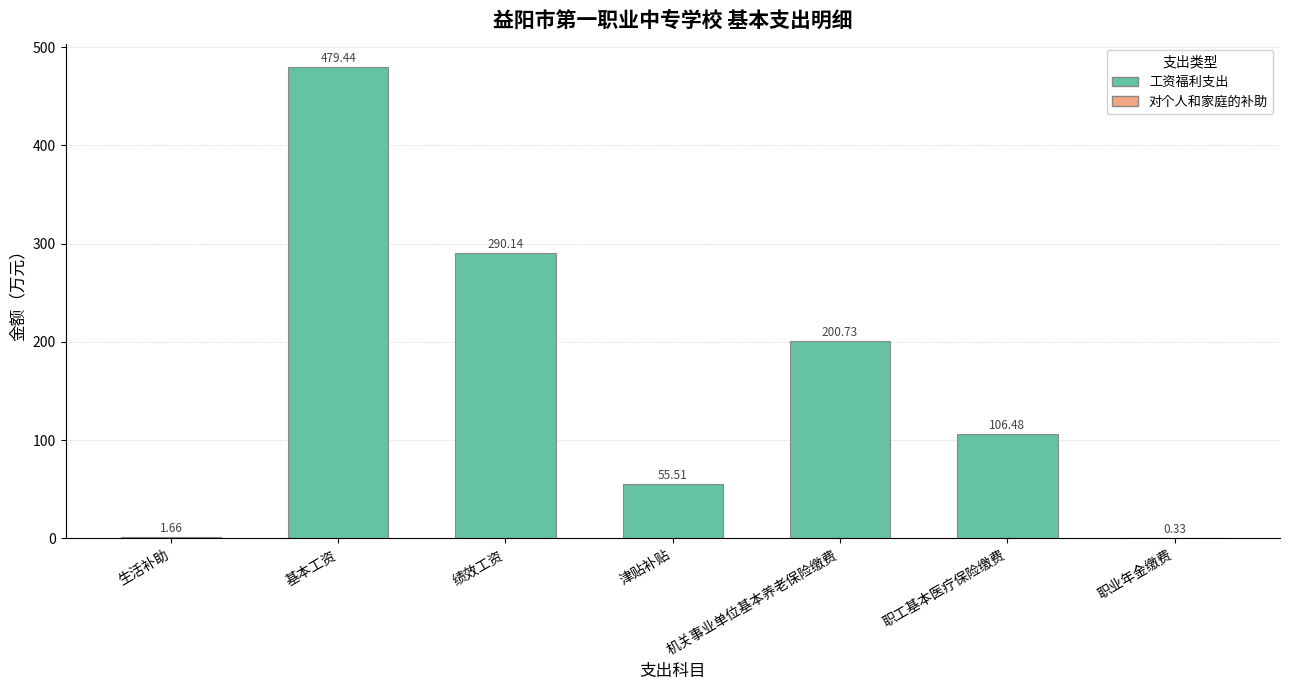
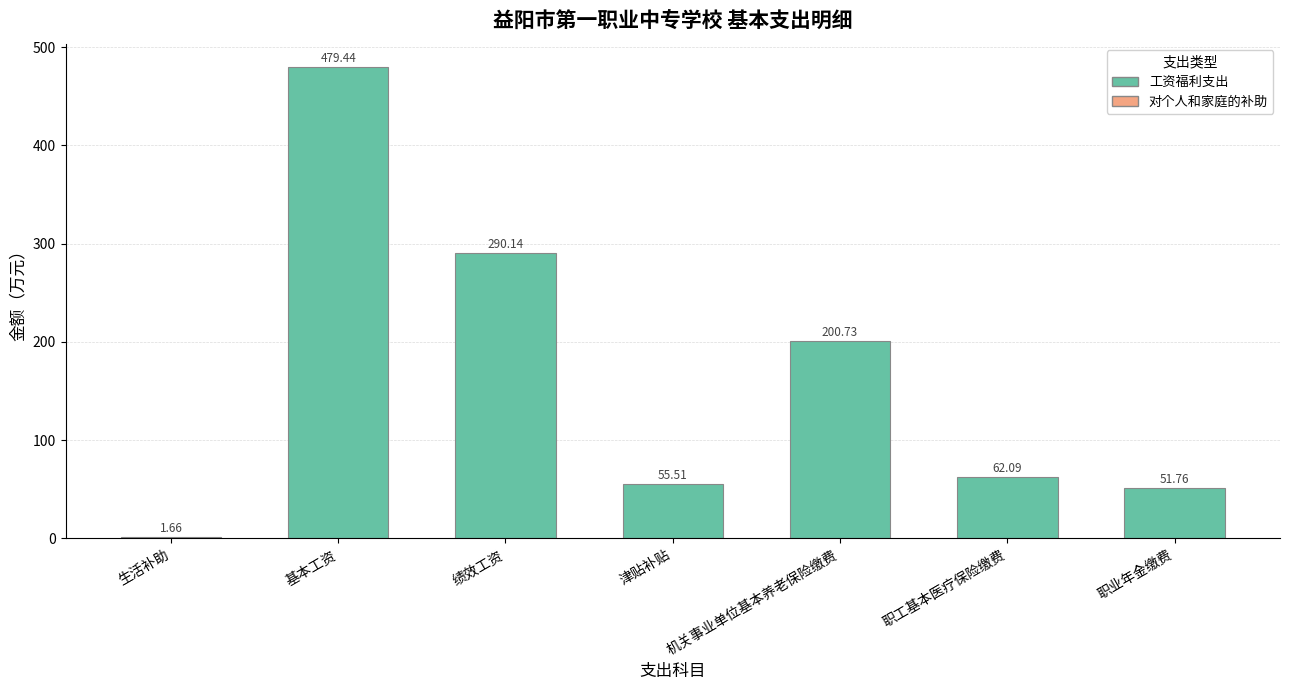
  {
    "生活补助": 1.66,
    "基本工资": 479.44,
    "绩效工资": 290.14,
    "津贴补贴": 55.51,
    "机关事业单位基本养老保险缴费": 200.73,
-   "职工基本医疗保险缴费": 106.48,
-   "职业年金缴费": 0.33
+   "职工基本医疗保险缴费": 62.09,
+   "职业年金缴费": 51.76
  }
